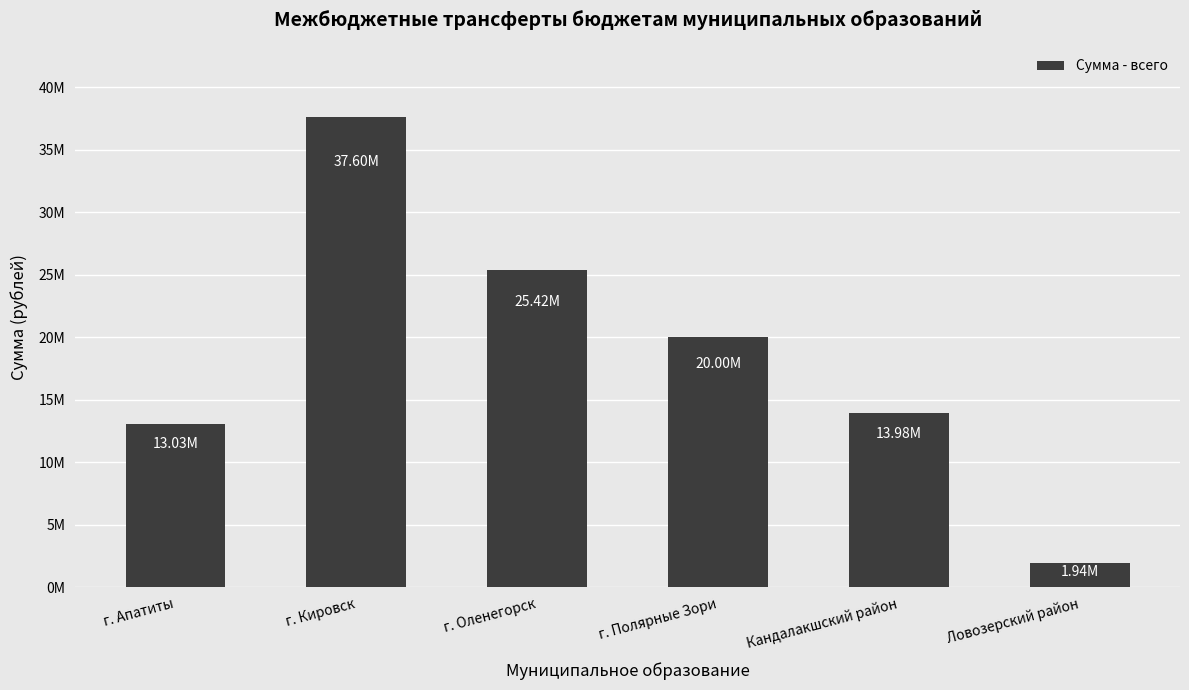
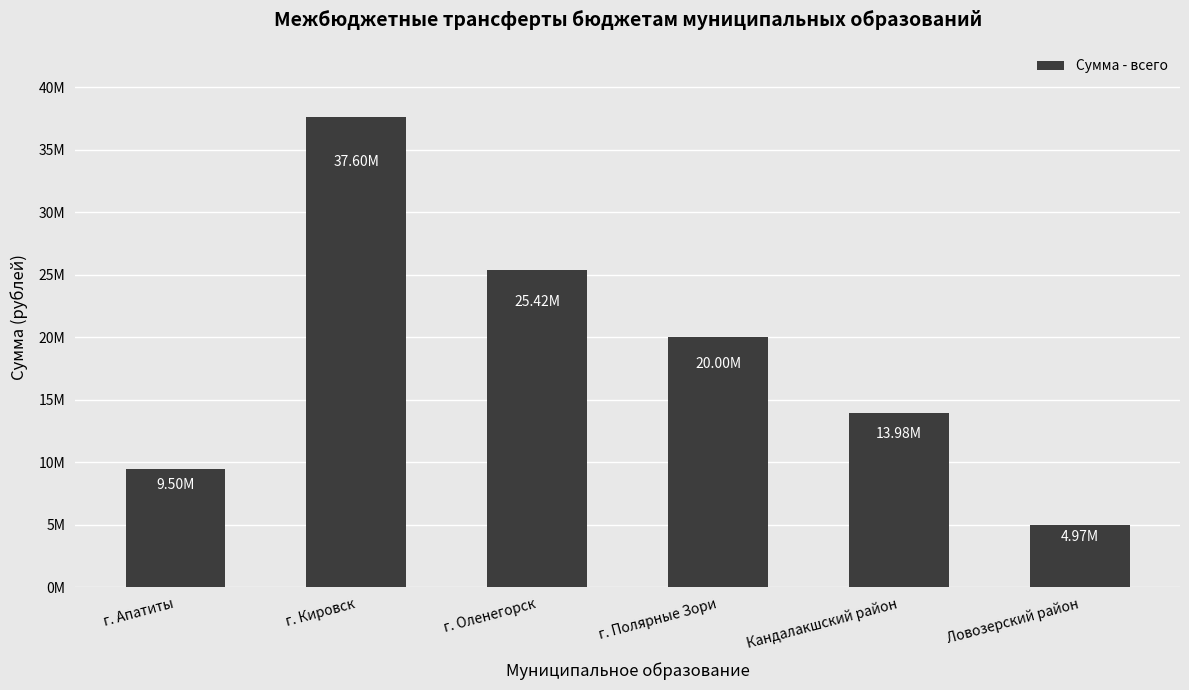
  {
-   "г. Апатиты": "13.03M",
+   "г. Апатиты": "9.50M",
    "г. Кировск": "37.60M",
    "г. Оленегорск": "25.42M",
    "г. Полярные Зори": "20.00M",
    "Кандалакшский район": "13.98M",
-   "Ловозерский район": "1.94M"
+   "Ловозерский район": "4.97M"
  }
